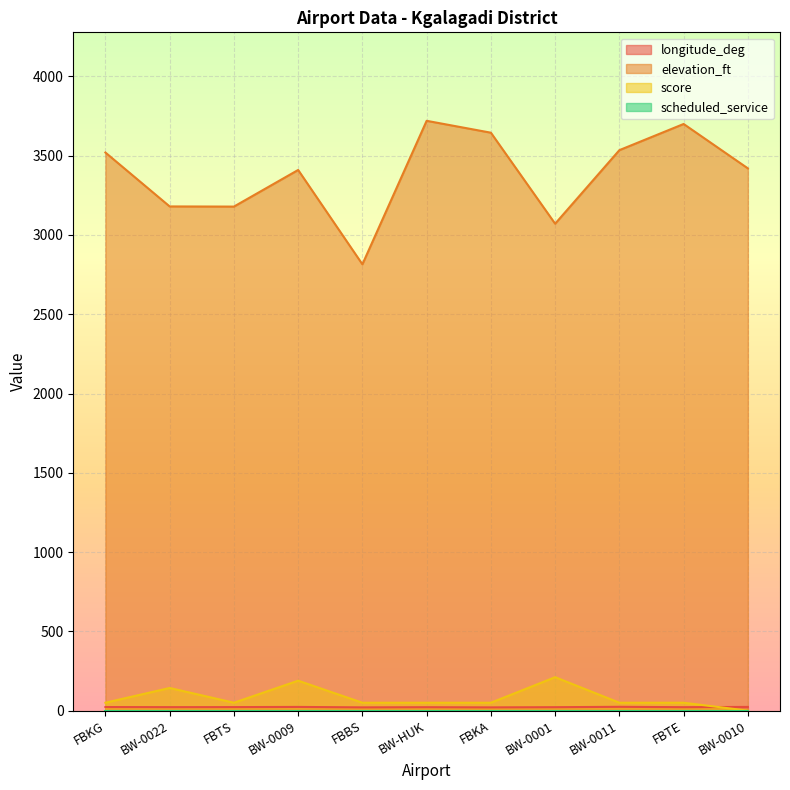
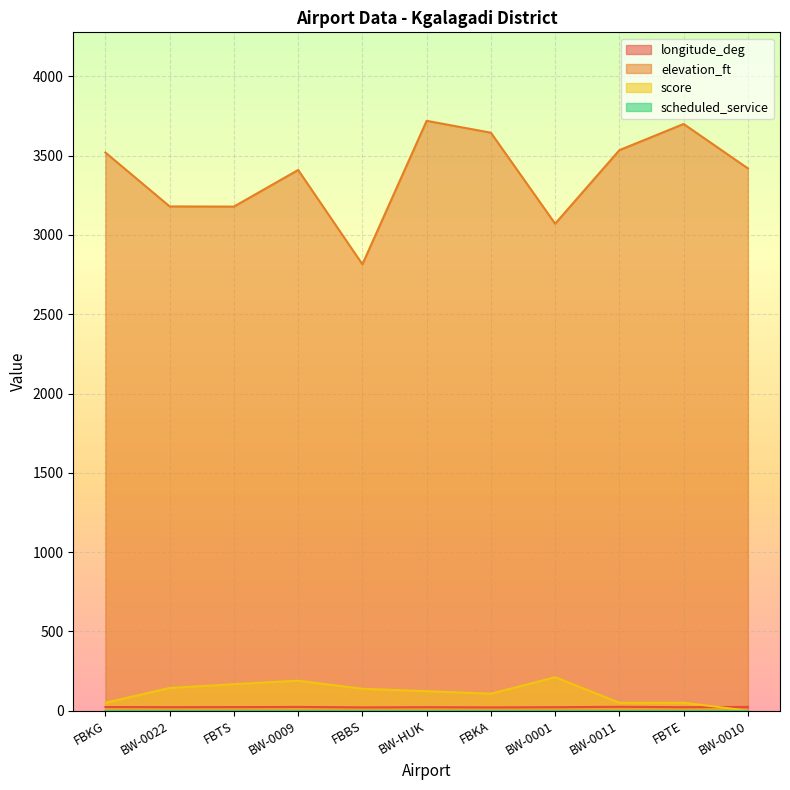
  {
    "score": {
      "FBKG": 50,
      "BW-0022": 140,
-     "FBTS": 50,
+     "FBTS": 170,
      "BW-0009": 190,
-     "FBBS": 50,
-     "BW-HUK": 50,
-     "FBKA": 50,
+     "FBBS": 140,
+     "BW-HUK": 120,
+     "FBKA": 110,
      "BW-0001": 210,
      "BW-0011": 50,
      "FBTE": 50
    },
    "scheduled_service": {
      "FBKG": 0,
      "BW-0022": 0,
      "FBTS": 0,
      "BW-0009": 0,
      "FBBS": 0,
      "BW-HUK": 0,
      "FBKA": 0,
      "BW-0001": 0,
      "BW-0011": 0,
      "FBTE": 0
    }
  }
